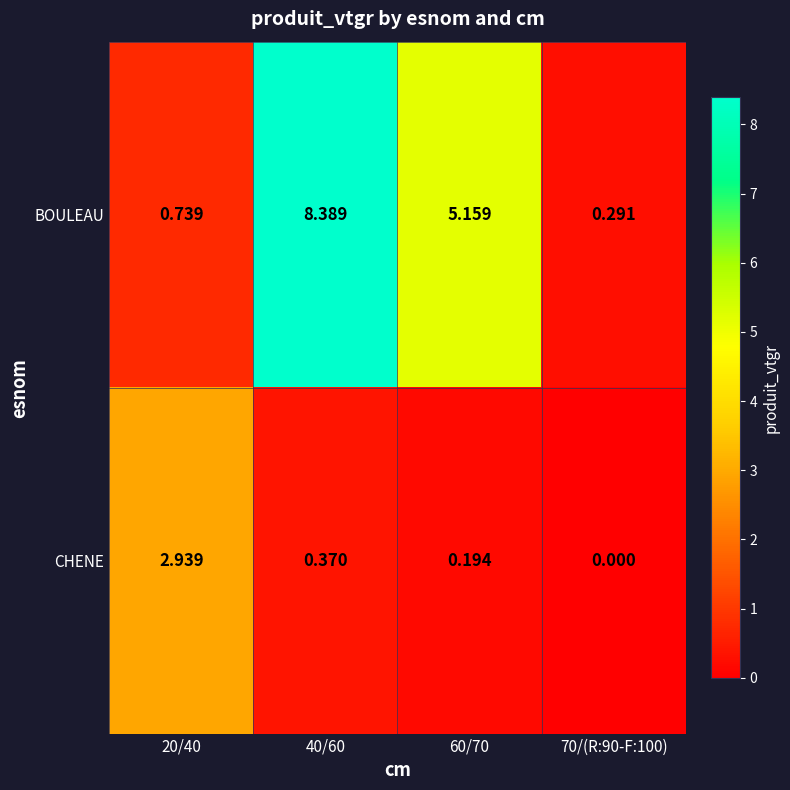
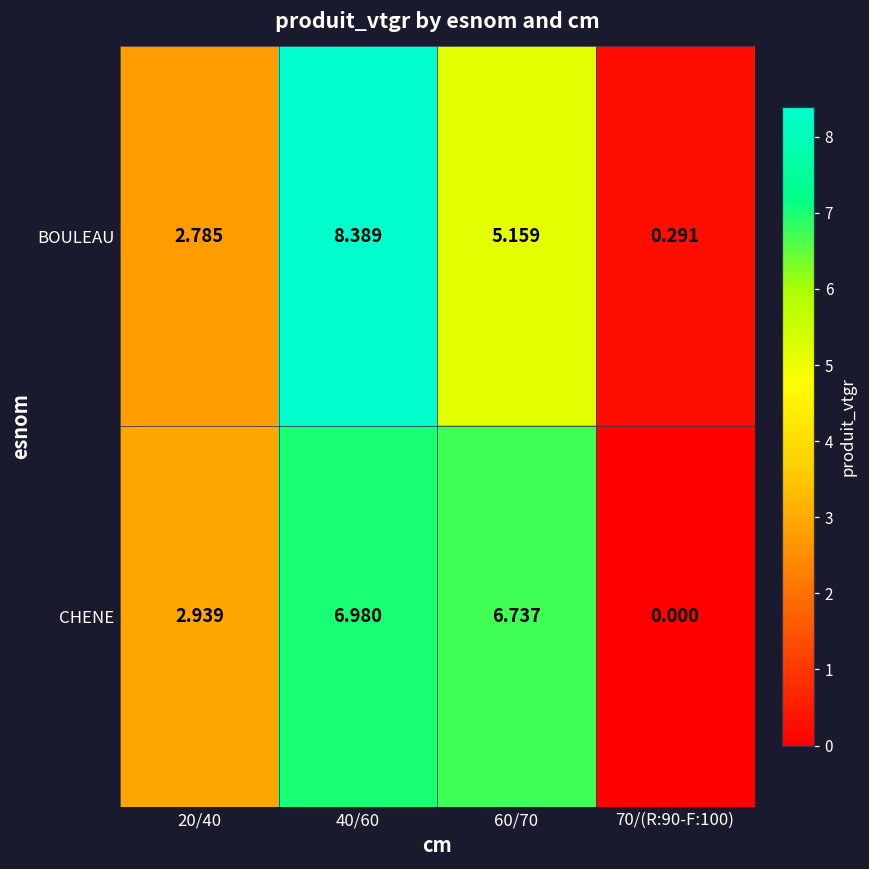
  {
    "BOULEAU": {
-     "20/40": 0.739,
+     "20/40": 2.785,
      "40/60": 8.389,
      "60/70": 5.159,
      "70/(R:90-F:100)": 0.291
    },
    "CHENE": {
      "20/40": 2.939,
-     "40/60": 0.370,
-     "60/70": 0.194,
+     "40/60": 6.980,
+     "60/70": 6.737,
      "70/(R:90-F:100)": 0.000
    }
  }
